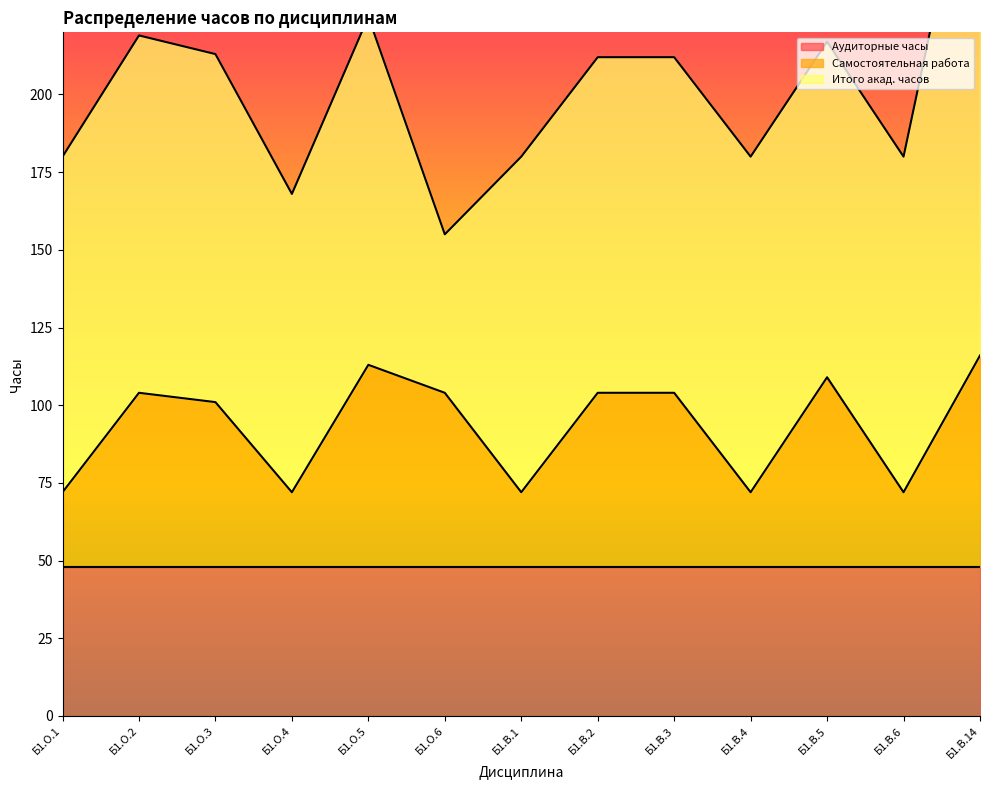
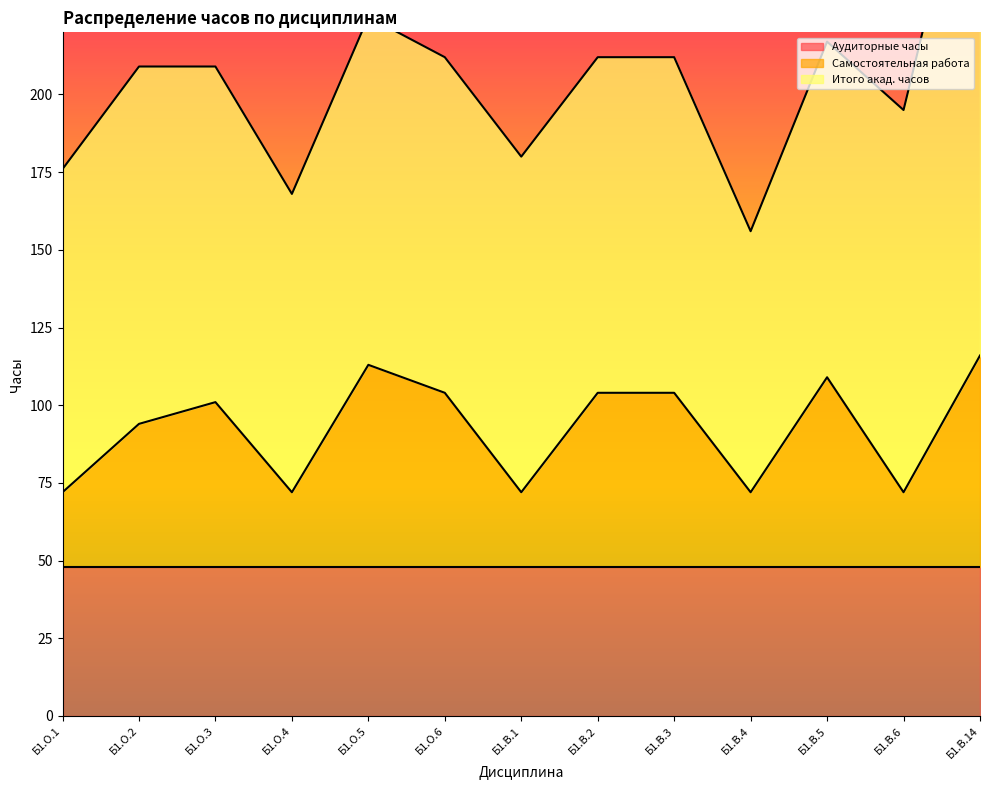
  {
    "Аудиторные часы": {
      "Б1.О.1": 48,
      "Б1.О.2": 48,
      "Б1.О.3": 48,
      "Б1.О.4": 48,
      "Б1.О.5": 48,
      "Б1.О.6": 48,
      "Б1.В.1": 48,
      "Б1.В.2": 48,
      "Б1.В.3": 48,
      "Б1.В.4": 48,
      "Б1.В.5": 48,
      "Б1.В.6": 48,
      "Б1.В.14": 48
    },
    "Самостоятельная работа": {
-     "Б1.О.2": 104
+     "Б1.О.2": 94
    },
    "Итого акад. часов": {
-     "Б1.О.1": 108,
+     "Б1.О.1": 104,
      "Б1.О.2": 115,
-     "Б1.О.3": 112,
-     "Б1.О.6": 51,
-     "Б1.В.4": 108,
-     "Б1.В.6": 108
+     "Б1.О.3": 108,
+     "Б1.О.6": 108,
+     "Б1.В.4": 84,
+     "Б1.В.6": 123
    }
  }
